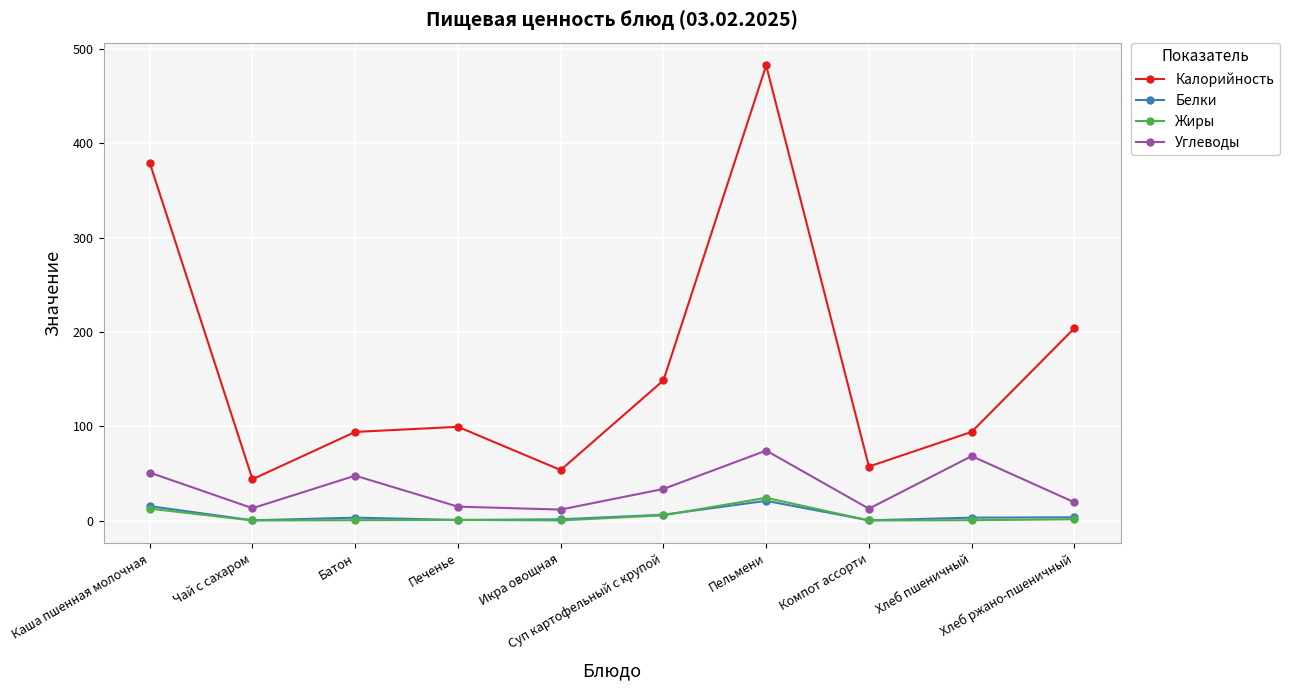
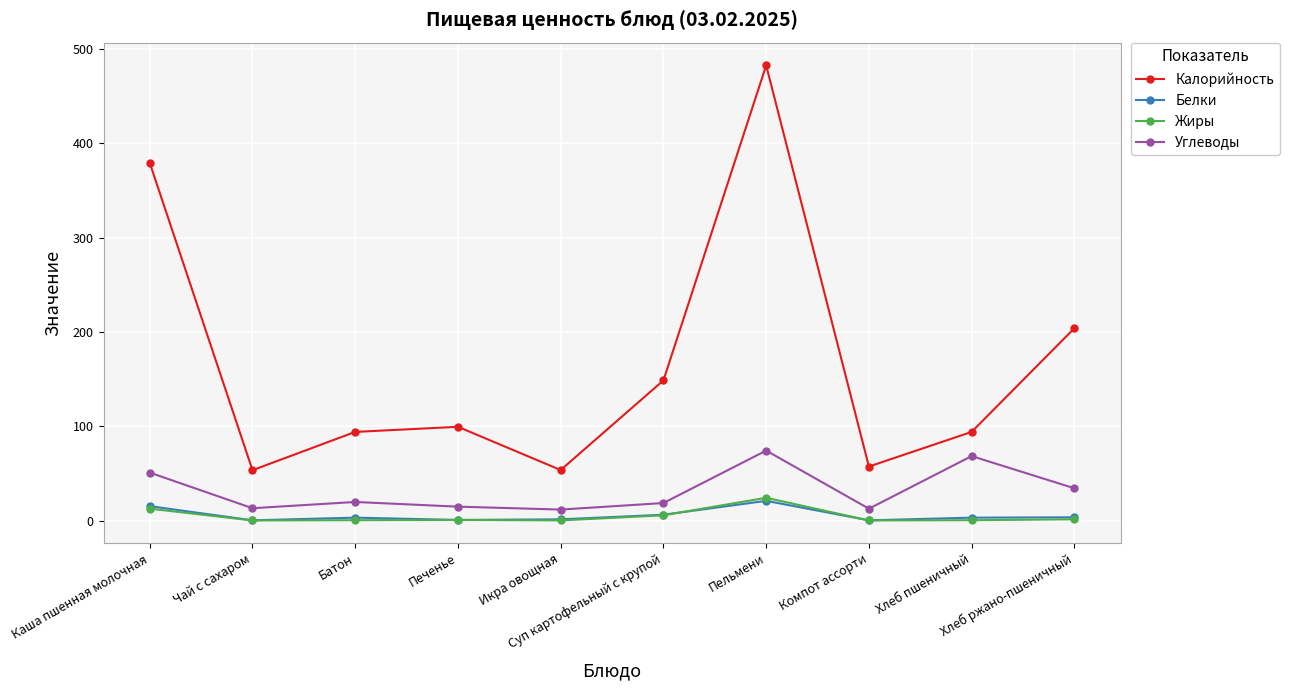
  {
    "Калорийность": {
      "Каша пшенная молочная": 380,
-     "Чай с сахаром": 40,
+     "Чай с сахаром": 50,
      "Батон": 90,
      "Печенье": 100,
      "Икра овощная": 50,
      "Суп картофельный с крупой": 150,
      "Пельмени": 480,
      "Компот ассорти": 60,
      "Хлеб пшеничный": 90,
      "Хлеб ржано-пшеничный": 200
    },
    "Белки": {
      "Батон": 0,
      "Пельмени": 20,
      "Хлеб пшеничный": 0
    },
    "Жиры": {
      "Батон": 0,
      "Пельмени": 20,
      "Хлеб пшеничный": 0
    },
    "Углеводы": {
      "Каша пшенная молочная": 50,
      "Чай с сахаром": 10,
-     "Батон": 50,
+     "Батон": 20,
      "Печенье": 10,
      "Икра овощная": 10,
-     "Суп картофельный с крупой": 30,
+     "Суп картофельный с крупой": 20,
      "Пельмени": 70,
      "Компот ассорти": 10,
      "Хлеб пшеничный": 70,
-     "Хлеб ржано-пшеничный": 20
+     "Хлеб ржано-пшеничный": 30
    }
  }
